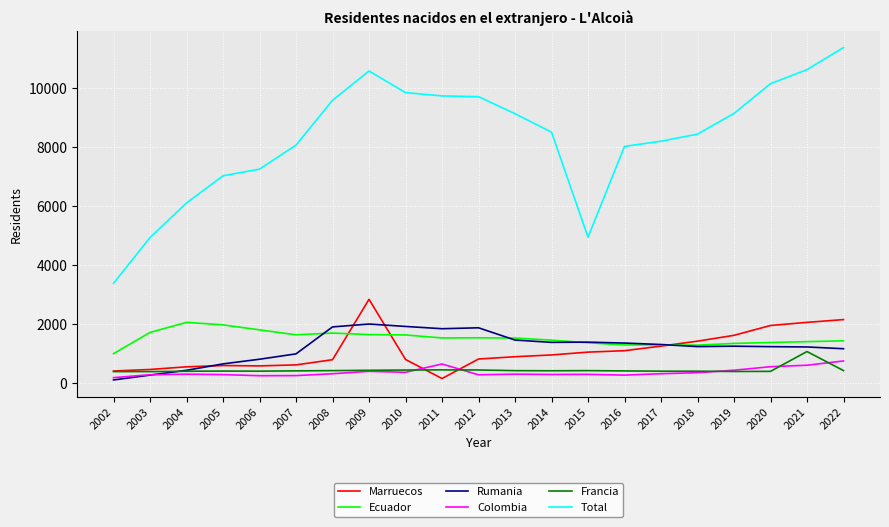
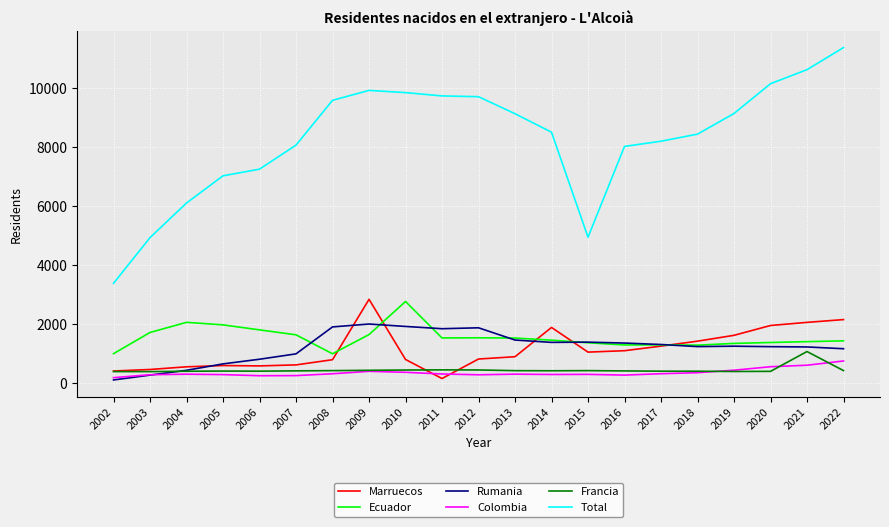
  {
    "Marruecos": {
      "2004": 500,
      "2006": 600,
      "2007": 600,
      "2008": 800,
      "2009": 2800,
      "2010": 800,
      "2011": 200,
      "2012": 800,
      "2013": 900,
-     "2014": 1000,
+     "2014": 1900,
      "2015": 1000,
      "2016": 1100,
      "2018": 1400,
      "2019": 1600,
      "2020": 1900,
      "2021": 2100,
      "2022": 2100
    },
    "Ecuador": {
      "2002": 1000,
      "2003": 1700,
      "2004": 2100,
      "2005": 2000,
      "2006": 1800,
      "2007": 1600,
-     "2008": 1700,
+     "2008": 1000,
      "2009": 1600,
-     "2010": 1600,
+     "2010": 2800,
      "2011": 1500,
      "2012": 1500,
      "2019": 1300,
      "2020": 1400,
      "2021": 1400,
      "2022": 1400
    },
    "Rumania": {
      "2006": 800,
      "2007": 1000,
      "2008": 1900,
      "2009": 2000,
      "2010": 1900,
      "2011": 1800,
      "2012": 1900,
      "2019": 1200,
      "2020": 1200,
      "2021": 1200,
      "2022": 1200
    },
    "Colombia": {
      "2004": 300,
      "2005": 300,
      "2006": 200,
      "2007": 300,
      "2008": 300,
-     "2011": 600,
+     "2011": 300,
      "2012": 300,
      "2013": 300,
      "2014": 300,
      "2015": 300,
      "2016": 300,
      "2017": 300,
      "2020": 600,
      "2021": 600,
      "2022": 700
    },
    "Francia": {
      "2005": 400,
      "2006": 400,
      "2007": 400,
      "2008": 400,
      "2011": 400,
      "2012": 400,
      "2013": 400,
      "2014": 400,
      "2015": 400,
      "2016": 400,
      "2017": 400,
      "2020": 400,
      "2021": 1100,
      "2022": 400
    },
    "Total": {
      "2002": 3400,
      "2003": 4900,
      "2004": 6100,
      "2005": 7000,
      "2006": 7200,
      "2007": 8100,
      "2008": 9600,
-     "2009": 10600,
+     "2009": 9900,
      "2010": 9800,
      "2011": 9700,
      "2012": 9700,
      "2013": 9100,
      "2014": 8500,
      "2015": 4900,
      "2016": 8000,
      "2017": 8200,
      "2018": 8400,
      "2019": 9100,
      "2020": 10100,
      "2021": 10600,
      "2022": 11400
    }
  }
